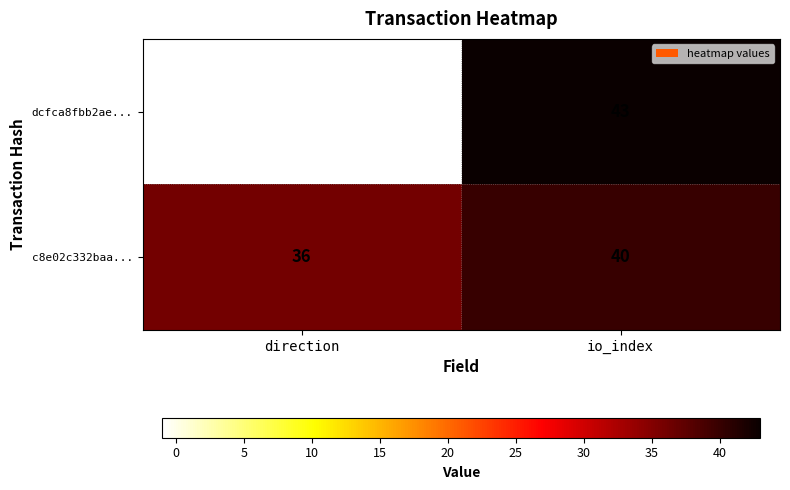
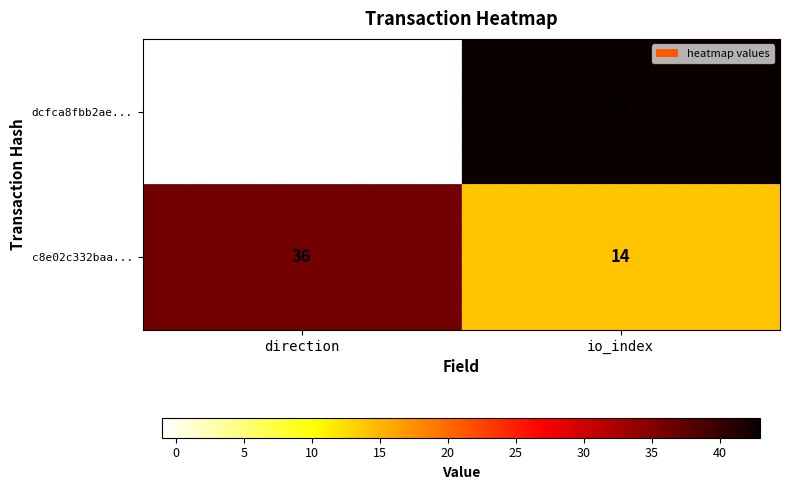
  {
    "c8e02c332baa...": {
      "direction": 36,
-     "io_index": 40
+     "io_index": 14
    }
  }
